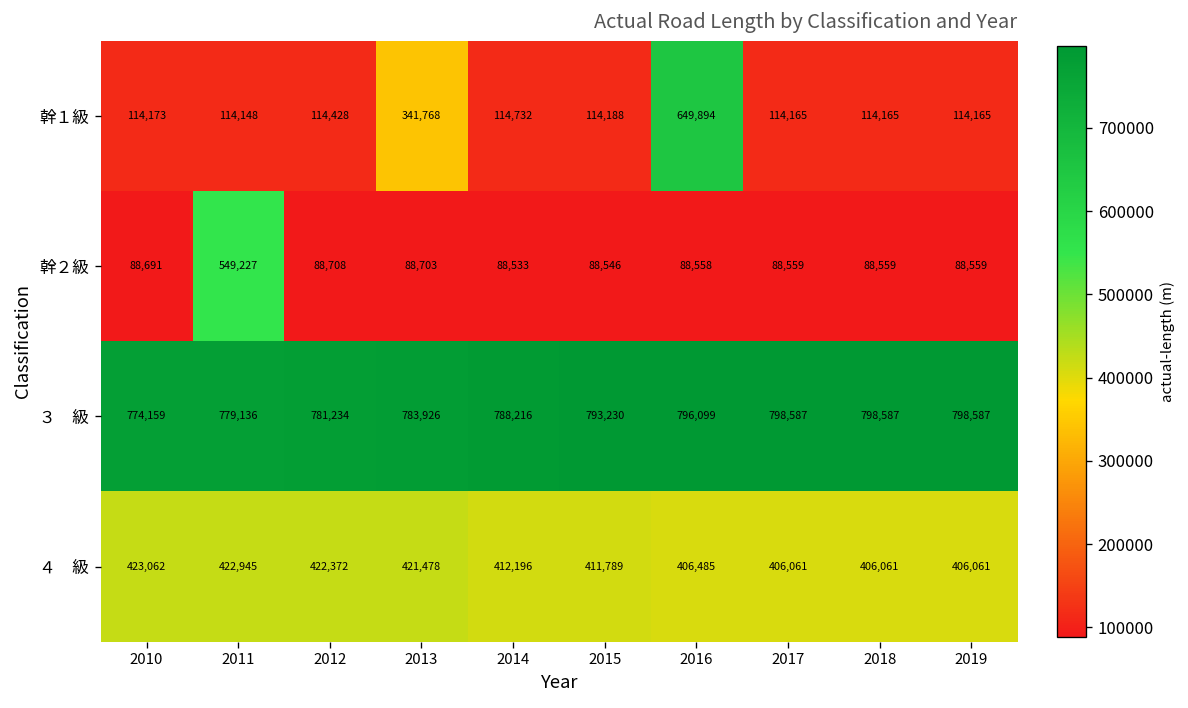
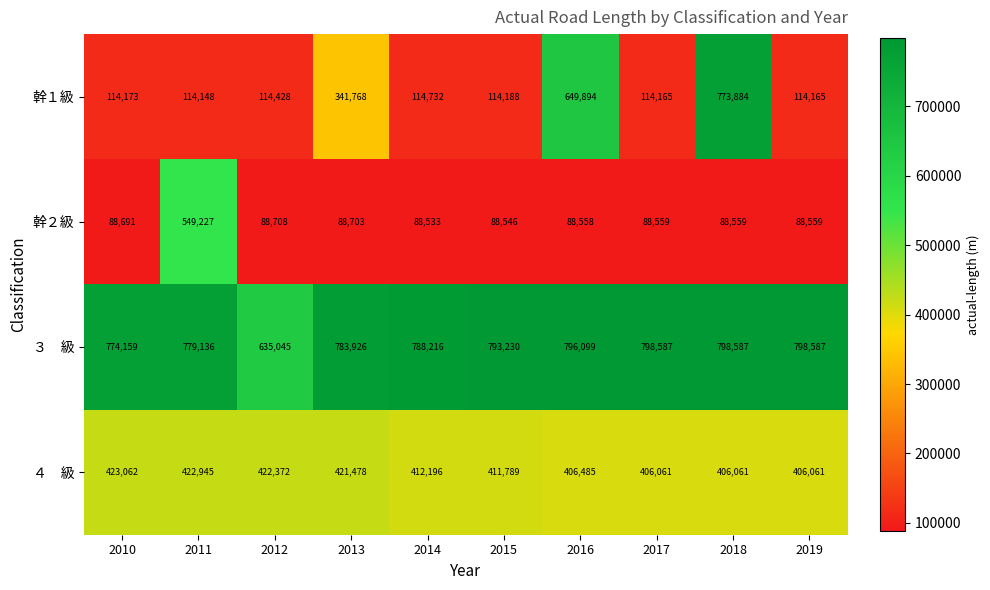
  {
    "幹１級": {
      "2010": "114,173",
      "2011": "114,148",
      "2012": "114,428",
      "2013": "341,768",
      "2014": "114,732",
      "2015": "114,188",
      "2016": "649,894",
      "2017": "114,165",
-     "2018": "114,165",
+     "2018": "773,884",
      "2019": "114,165"
    },
    "幹２級": {
      "2010": "88,691",
      "2011": "549,227",
      "2012": "88,708",
      "2013": "88,703",
      "2014": "88,533",
      "2015": "88,546",
      "2016": "88,558",
      "2017": "88,559",
      "2018": "88,559",
      "2019": "88,559"
    },
    "３ 級": {
      "2010": "774,159",
      "2011": "779,136",
-     "2012": "781,234",
+     "2012": "635,045",
      "2013": "783,926",
      "2014": "788,216",
      "2015": "793,230",
      "2016": "796,099",
      "2017": "798,587",
      "2018": "798,587",
      "2019": "798,587"
    },
    "４ 級": {
      "2010": "423,062",
      "2011": "422,945",
      "2012": "422,372",
      "2013": "421,478",
      "2014": "412,196",
      "2015": "411,789",
      "2016": "406,485",
      "2017": "406,061",
      "2018": "406,061",
      "2019": "406,061"
    }
  }
